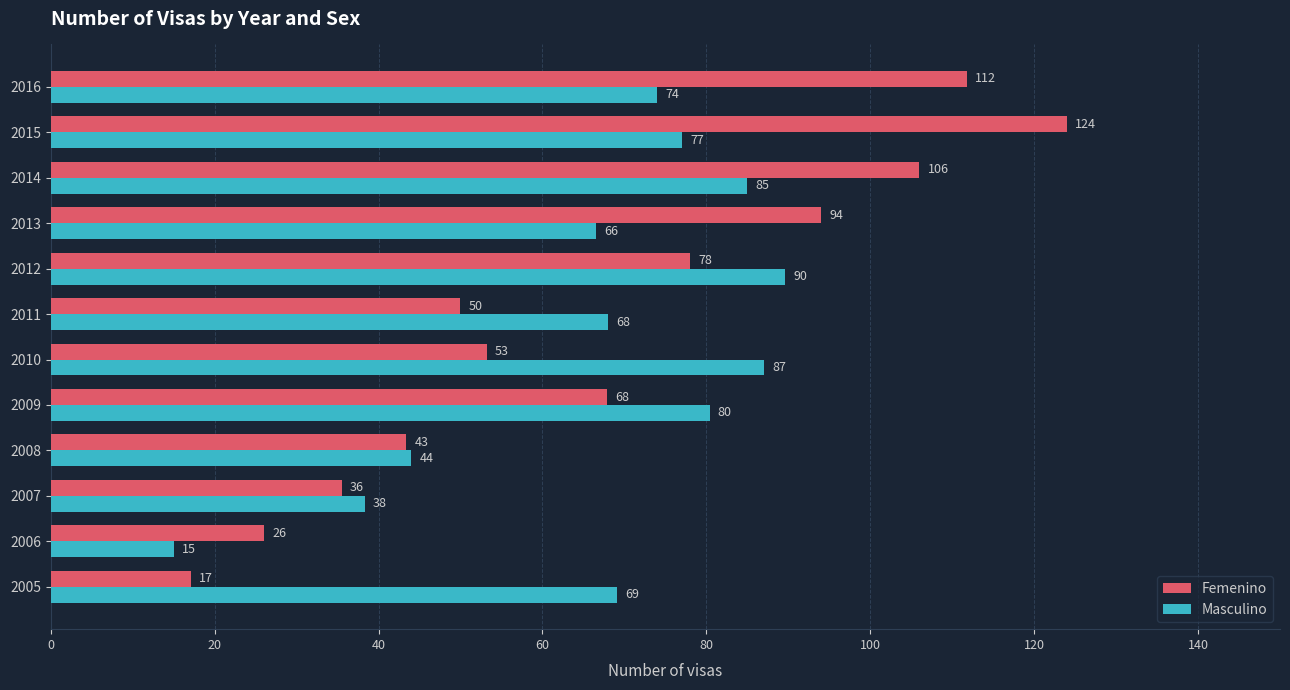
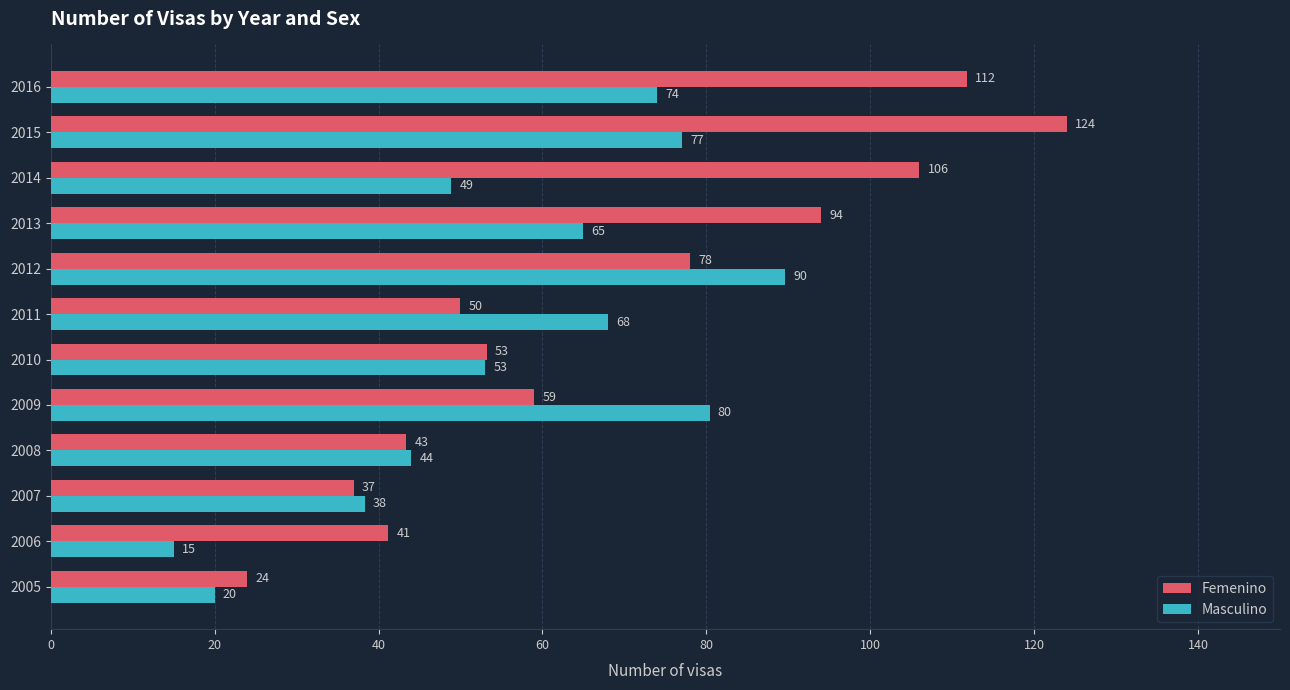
  {
    "Femenino": {
      "2016": 112,
      "2015": 124,
      "2014": 106,
      "2013": 94,
      "2012": 78,
      "2011": 50,
      "2010": 53,
-     "2009": 68,
+     "2009": 59,
      "2008": 43,
-     "2007": 36,
-     "2006": 26,
-     "2005": 17
+     "2007": 37,
+     "2006": 41,
+     "2005": 24
    },
    "Masculino": {
      "2016": 74,
      "2015": 77,
-     "2014": 85,
-     "2013": 66,
+     "2014": 49,
+     "2013": 65,
      "2012": 90,
      "2011": 68,
-     "2010": 87,
+     "2010": 53,
      "2009": 80,
      "2008": 44,
      "2007": 38,
      "2006": 15,
-     "2005": 69
+     "2005": 20
    }
  }
